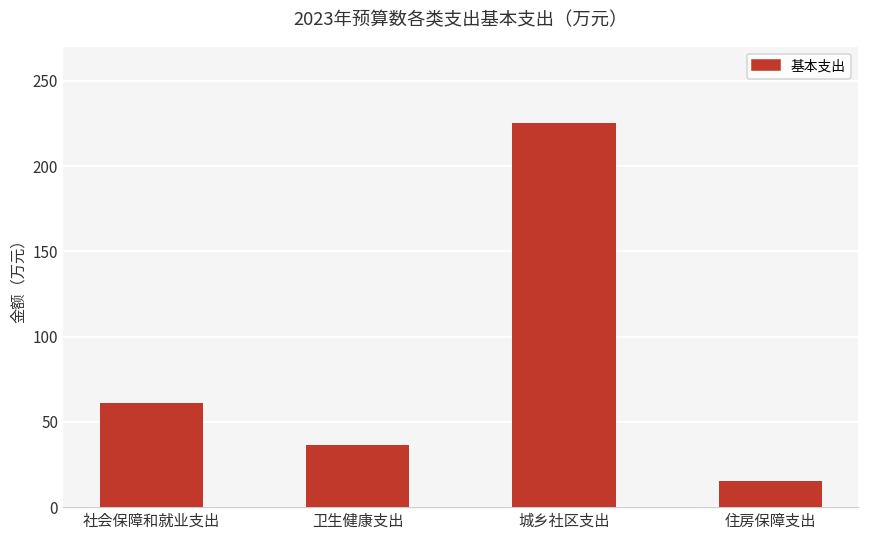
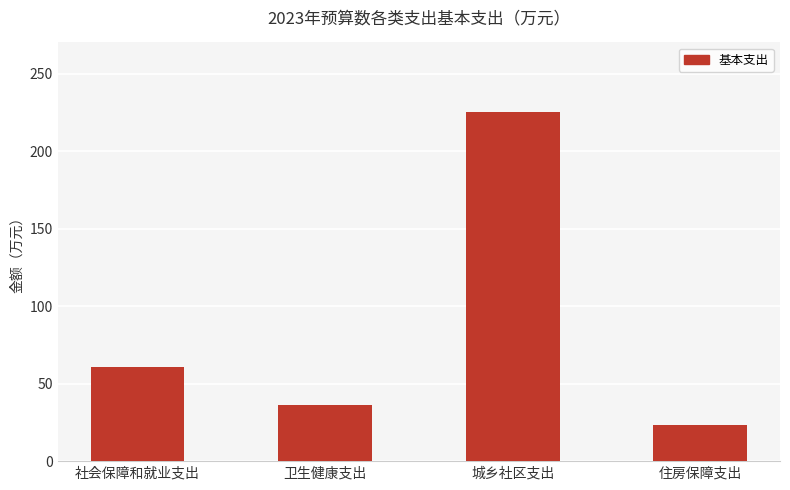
  {
    "社会保障和就业支出": 61,
    "卫生健康支出": 36,
    "城乡社区支出": 225,
-   "住房保障支出": 15
+   "住房保障支出": 23
  }
